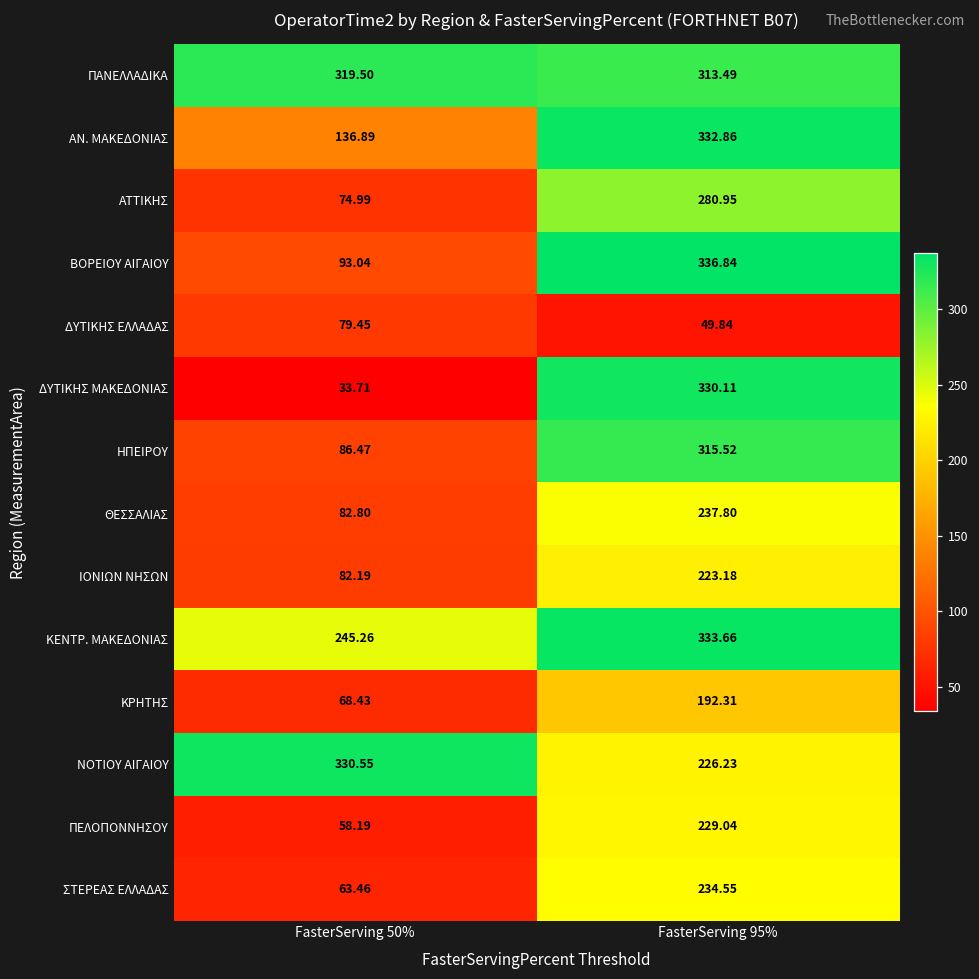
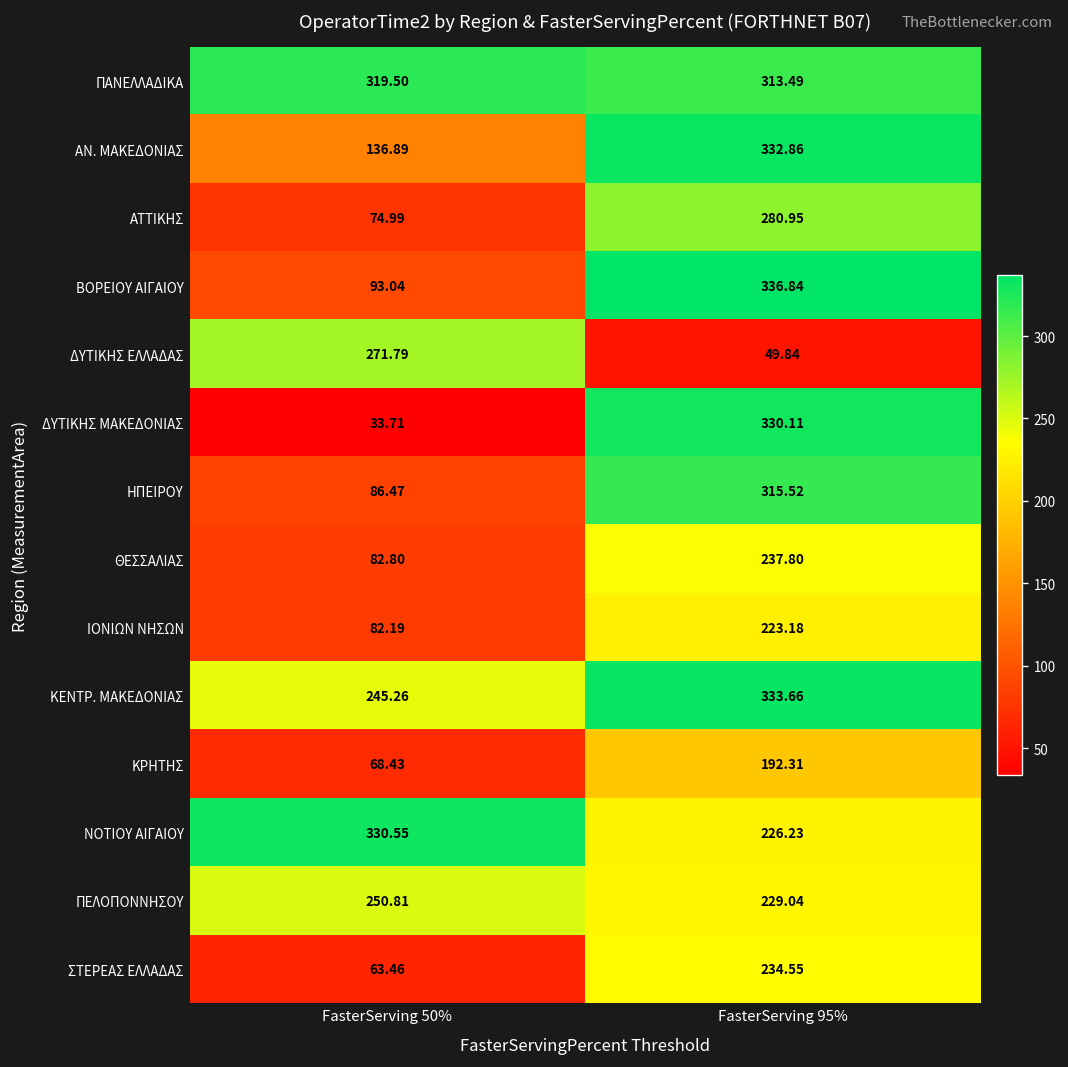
  {
    "ΠΑΝΕΛΛΑΔΙΚΑ": {
      "FasterServing 50%": 319.50,
      "FasterServing 95%": 313.49
    },
    "ΑΝ. ΜΑΚΕΔΟΝΙΑΣ": {
      "FasterServing 50%": 136.89,
      "FasterServing 95%": 332.86
    },
    "ΑΤΤΙΚΗΣ": {
      "FasterServing 50%": 74.99,
      "FasterServing 95%": 280.95
    },
    "ΒΟΡΕΙΟΥ ΑΙΓΑΙΟΥ": {
      "FasterServing 50%": 93.04,
      "FasterServing 95%": 336.84
    },
    "ΔΥΤΙΚΗΣ ΕΛΛΑΔΑΣ": {
-     "FasterServing 50%": 79.45,
+     "FasterServing 50%": 271.79,
      "FasterServing 95%": 49.84
    },
    "ΔΥΤΙΚΗΣ ΜΑΚΕΔΟΝΙΑΣ": {
      "FasterServing 50%": 33.71,
      "FasterServing 95%": 330.11
    },
    "ΗΠΕΙΡΟΥ": {
      "FasterServing 50%": 86.47,
      "FasterServing 95%": 315.52
    },
    "ΘΕΣΣΑΛΙΑΣ": {
      "FasterServing 50%": 82.80,
      "FasterServing 95%": 237.80
    },
    "ΙΟΝΙΩΝ ΝΗΣΩΝ": {
      "FasterServing 50%": 82.19,
      "FasterServing 95%": 223.18
    },
    "ΚΕΝΤΡ. ΜΑΚΕΔΟΝΙΑΣ": {
      "FasterServing 50%": 245.26,
      "FasterServing 95%": 333.66
    },
    "ΚΡΗΤΗΣ": {
      "FasterServing 50%": 68.43,
      "FasterServing 95%": 192.31
    },
    "ΝΟΤΙΟΥ ΑΙΓΑΙΟΥ": {
      "FasterServing 50%": 330.55,
      "FasterServing 95%": 226.23
    },
    "ΠΕΛΟΠΟΝΝΗΣΟΥ": {
-     "FasterServing 50%": 58.19,
+     "FasterServing 50%": 250.81,
      "FasterServing 95%": 229.04
    },
    "ΣΤΕΡΕΑΣ ΕΛΛΑΔΑΣ": {
      "FasterServing 50%": 63.46,
      "FasterServing 95%": 234.55
    }
  }
